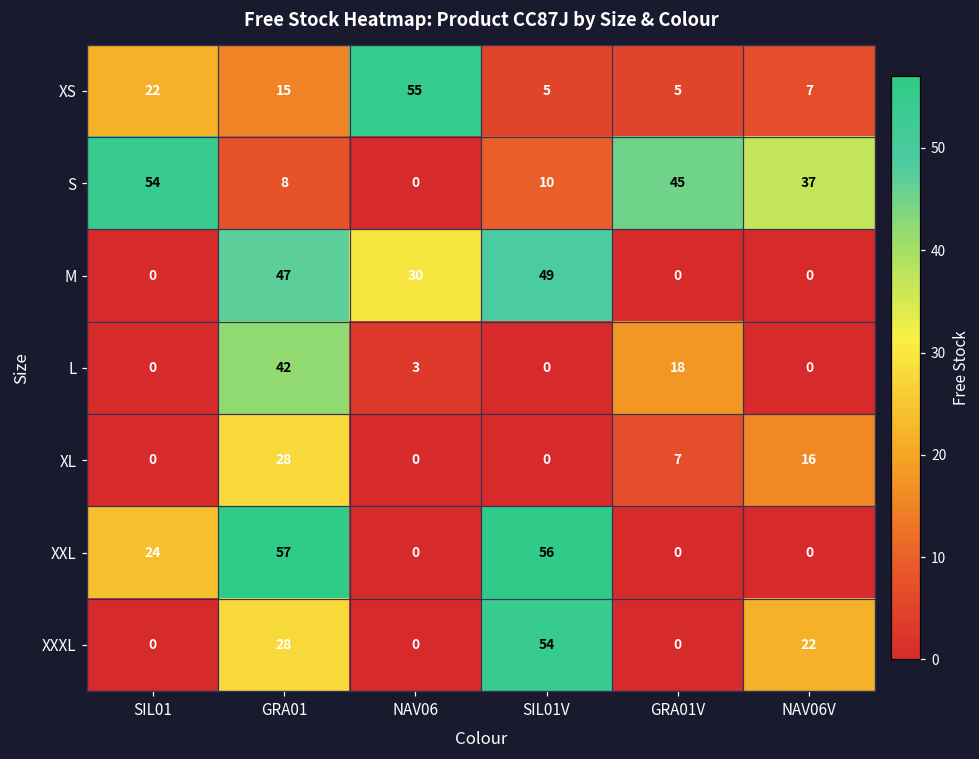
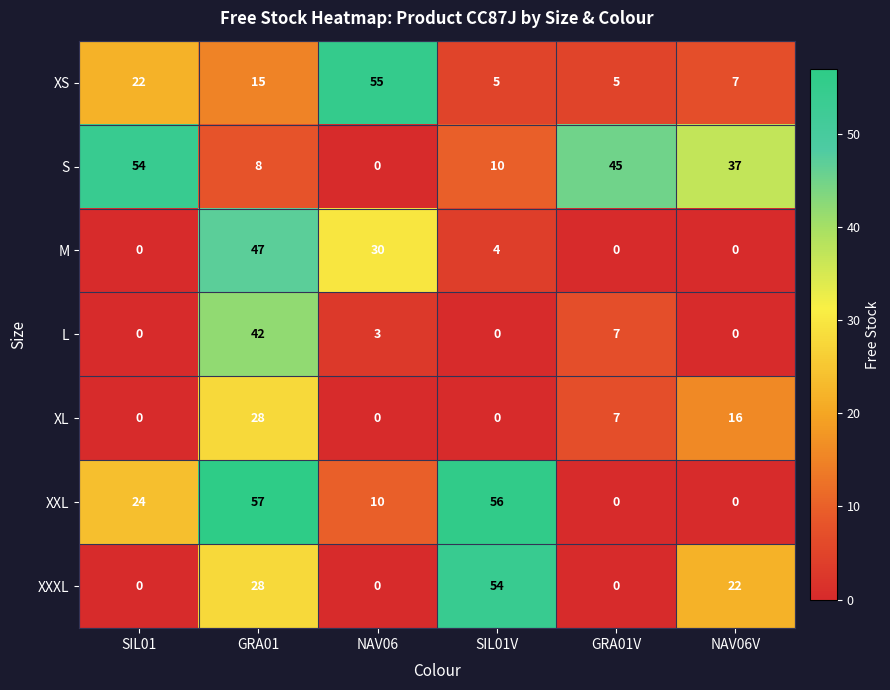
  {
    "XS": {
      "SIL01": 22,
      "GRA01": 15,
      "NAV06": 55,
      "SIL01V": 5,
      "GRA01V": 5,
      "NAV06V": 7
    },
    "S": {
      "SIL01": 54,
      "GRA01": 8,
      "NAV06": 0,
      "SIL01V": 10,
      "GRA01V": 45,
      "NAV06V": 37
    },
    "M": {
      "SIL01": 0,
      "GRA01": 47,
      "NAV06": 30,
-     "SIL01V": 49,
+     "SIL01V": 4,
      "GRA01V": 0,
      "NAV06V": 0
    },
    "L": {
      "SIL01": 0,
      "GRA01": 42,
      "NAV06": 3,
      "SIL01V": 0,
-     "GRA01V": 18,
+     "GRA01V": 7,
      "NAV06V": 0
    },
    "XL": {
      "SIL01": 0,
      "GRA01": 28,
      "NAV06": 0,
      "SIL01V": 0,
      "GRA01V": 7,
      "NAV06V": 16
    },
    "XXL": {
      "SIL01": 24,
      "GRA01": 57,
-     "NAV06": 0,
+     "NAV06": 10,
      "SIL01V": 56,
      "GRA01V": 0,
      "NAV06V": 0
    },
    "XXXL": {
      "SIL01": 0,
      "GRA01": 28,
      "NAV06": 0,
      "SIL01V": 54,
      "GRA01V": 0,
      "NAV06V": 22
    }
  }
